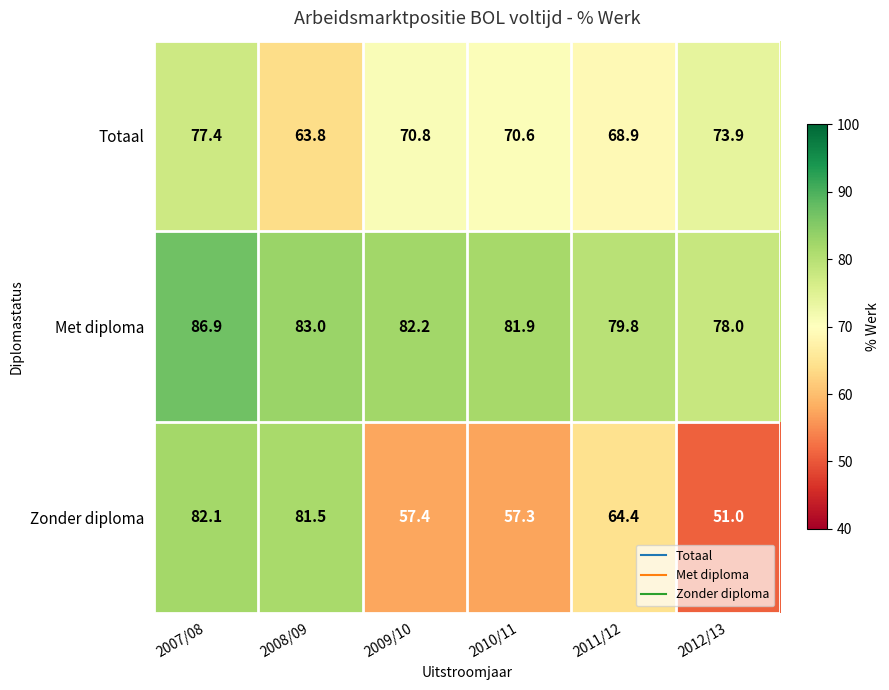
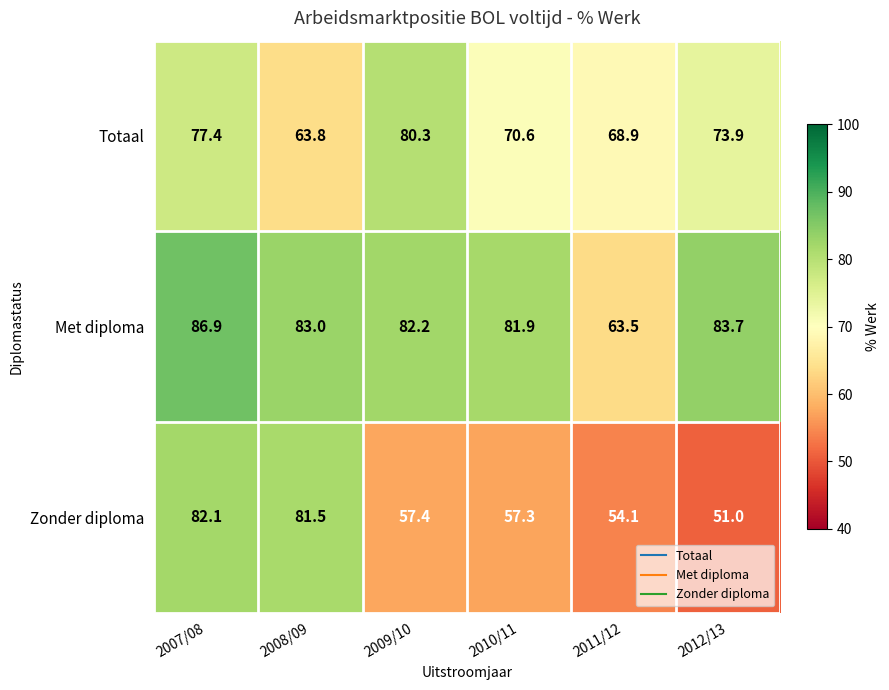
  {
    "Totaal": {
      "2007/08": 77.4,
      "2008/09": 63.8,
-     "2009/10": 70.8,
+     "2009/10": 80.3,
      "2010/11": 70.6,
      "2011/12": 68.9,
      "2012/13": 73.9
    },
    "Met diploma": {
      "2007/08": 86.9,
      "2008/09": 83.0,
      "2009/10": 82.2,
      "2010/11": 81.9,
-     "2011/12": 79.8,
-     "2012/13": 78.0
+     "2011/12": 63.5,
+     "2012/13": 83.7
    },
    "Zonder diploma": {
      "2007/08": 82.1,
      "2008/09": 81.5,
      "2009/10": 57.4,
      "2010/11": 57.3,
-     "2011/12": 64.4,
+     "2011/12": 54.1,
      "2012/13": 51.0
    }
  }
